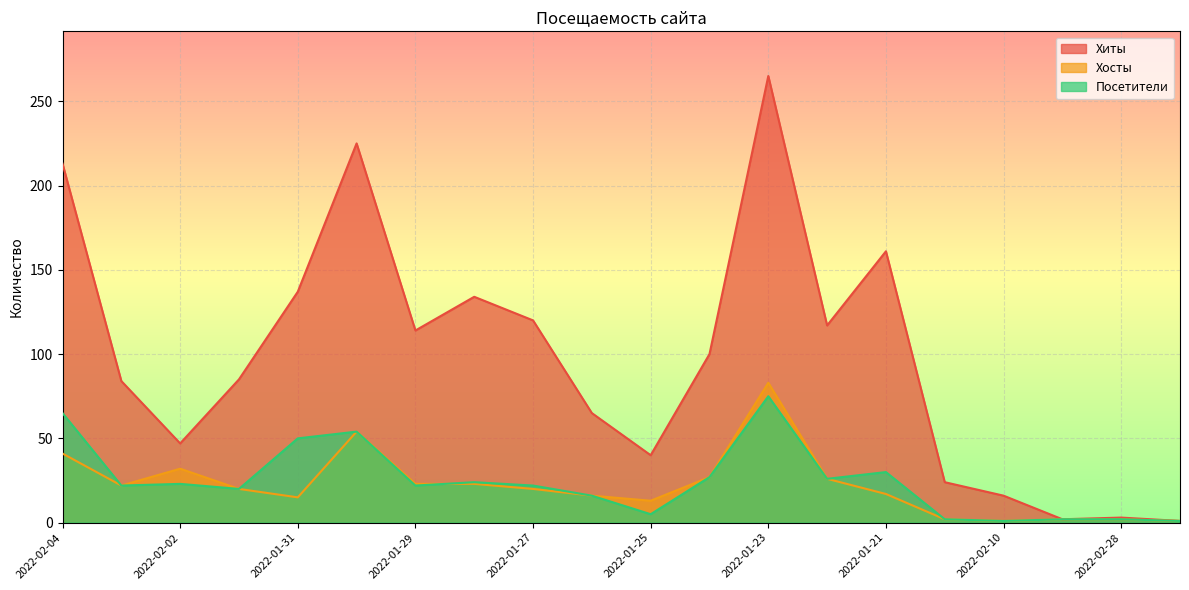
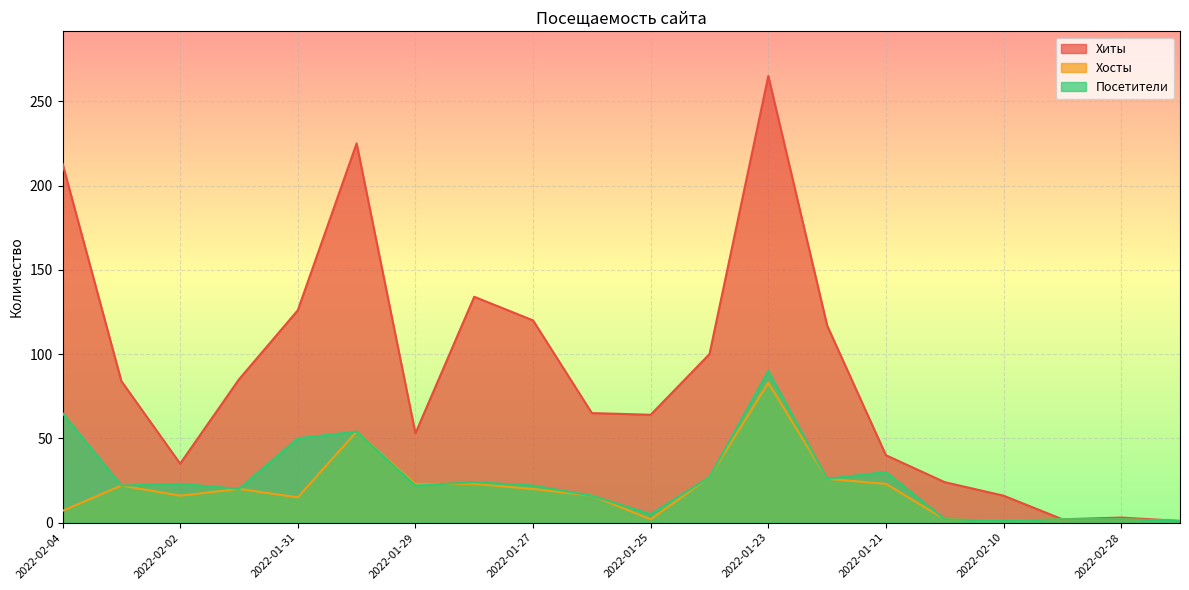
  {
    "Хиты": {
      "2022-02-04": 213,
-     "2022-02-02": 47,
-     "2022-01-31": 137,
-     "2022-01-29": 114,
+     "2022-02-02": 35,
+     "2022-01-31": 126,
+     "2022-01-29": 53,
      "2022-01-27": 120,
-     "2022-01-25": 40,
+     "2022-01-25": 64,
      "2022-01-23": 265,
-     "2022-01-21": 161,
+     "2022-01-21": 40,
      "2022-02-10": 16
    },
    "Хосты": {
-     "2022-02-04": 41,
-     "2022-02-02": 32,
+     "2022-02-04": 7,
+     "2022-02-02": 16,
      "2022-01-31": 15,
      "2022-01-27": 20,
-     "2022-01-25": 13,
+     "2022-01-25": 2,
      "2022-01-23": 83,
-     "2022-01-21": 17
+     "2022-01-21": 23
    },
    "Посетители": {
      "2022-02-04": 65,
      "2022-02-02": 23,
      "2022-01-31": 50,
      "2022-01-27": 22,
      "2022-01-25": 5,
-     "2022-01-23": 75,
+     "2022-01-23": 90,
      "2022-01-21": 30
    }
  }
